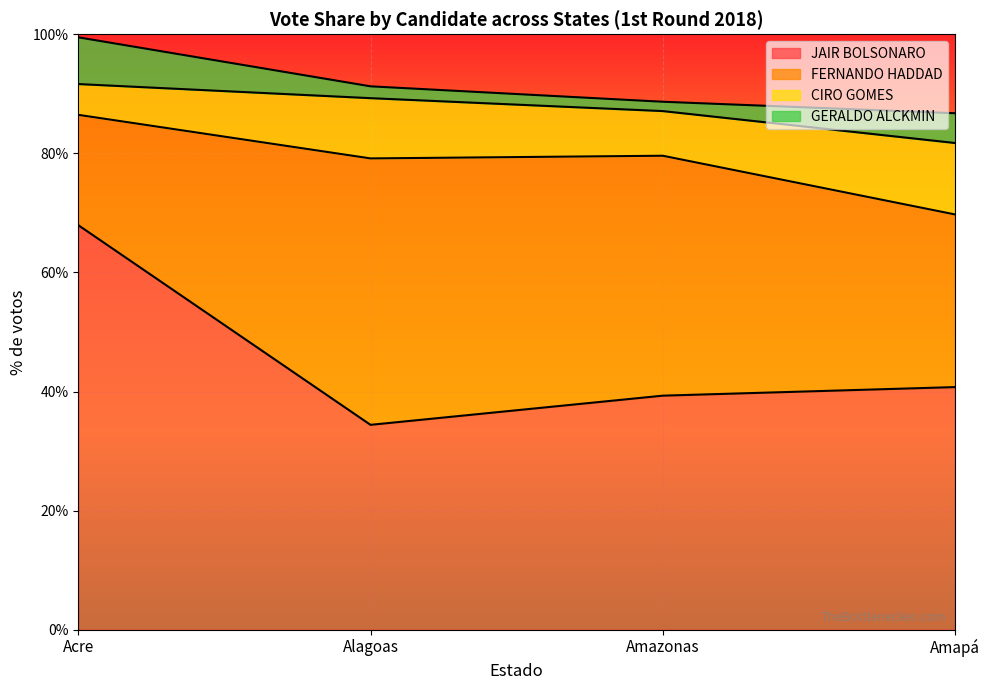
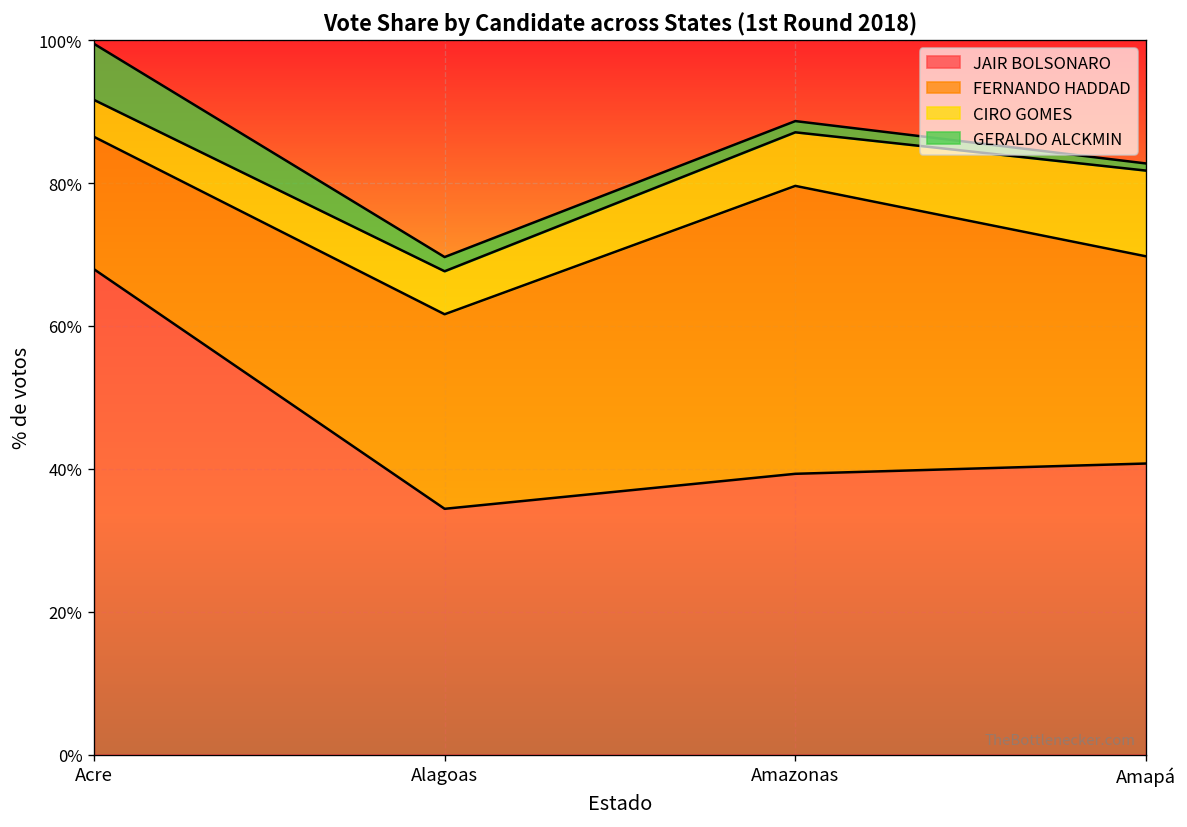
  {
    "JAIR BOLSONARO": {
      "Acre": "68%",
      "Alagoas": "34%",
      "Amazonas": "39%",
      "Amapá": "41%"
    },
    "FERNANDO HADDAD": {
      "Acre": "19%",
-     "Alagoas": "45%",
+     "Alagoas": "27%",
      "Amazonas": "40%",
      "Amapá": "29%"
    },
    "CIRO GOMES": {
      "Acre": "5%",
-     "Alagoas": "10%",
+     "Alagoas": "6%",
      "Amazonas": "7%",
      "Amapá": "12%"
    },
    "GERALDO ALCKMIN": {
      "Acre": "8%",
      "Alagoas": "2%",
      "Amazonas": "2%",
-     "Amapá": "5%"
+     "Amapá": "1%"
    }
  }
